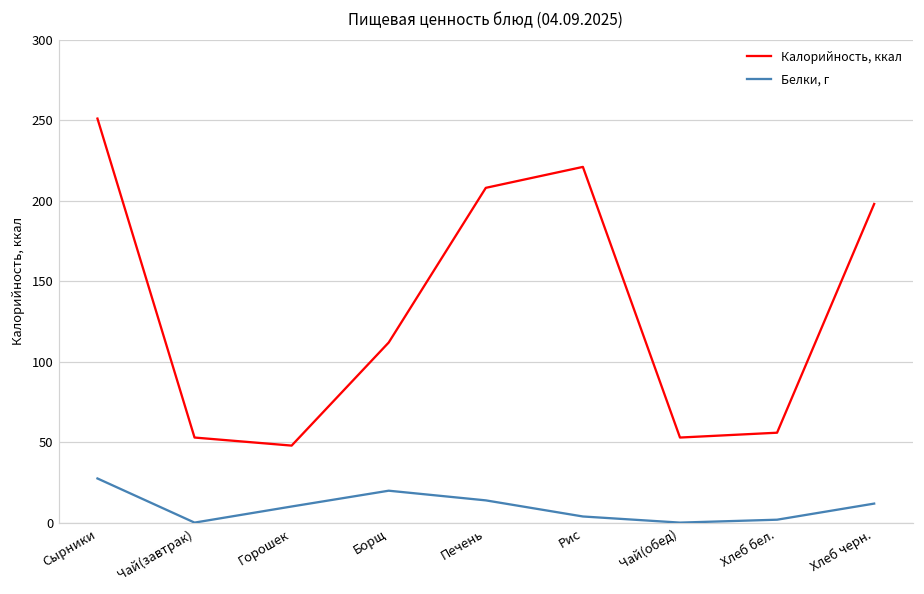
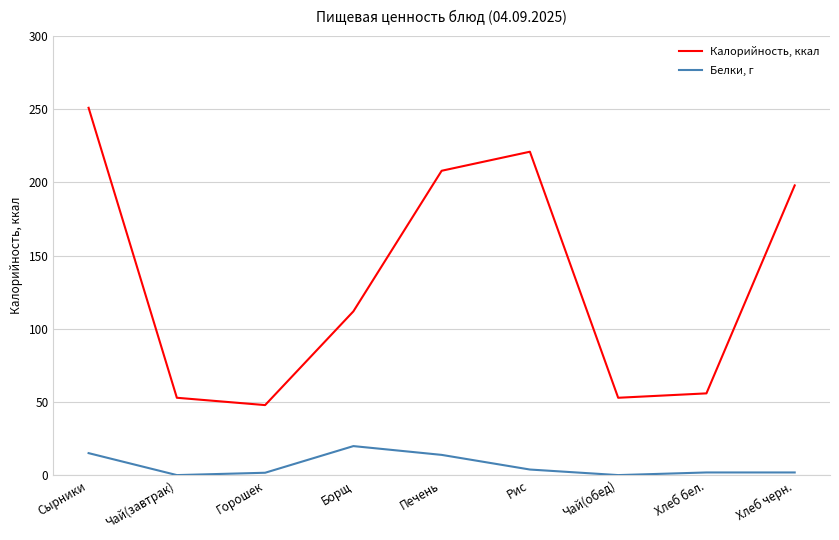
  {
    "Калорийность, ккал": {
      "Сырники": 251,
      "Чай(завтрак)": 53,
      "Горошек": 48,
      "Борщ": 112,
      "Печень": 208,
      "Рис": 221,
      "Чай(обед)": 53,
      "Хлеб бел.": 56,
      "Хлеб черн.": 198
    },
    "Белки, г": {
-     "Сырники": 28,
+     "Сырники": 15,
      "Чай(завтрак)": 0,
-     "Горошек": 10,
+     "Горошек": 2,
      "Борщ": 20,
      "Печень": 14,
      "Рис": 4,
      "Чай(обед)": 0,
      "Хлеб бел.": 2,
-     "Хлеб черн.": 12
+     "Хлеб черн.": 2
    }
  }
